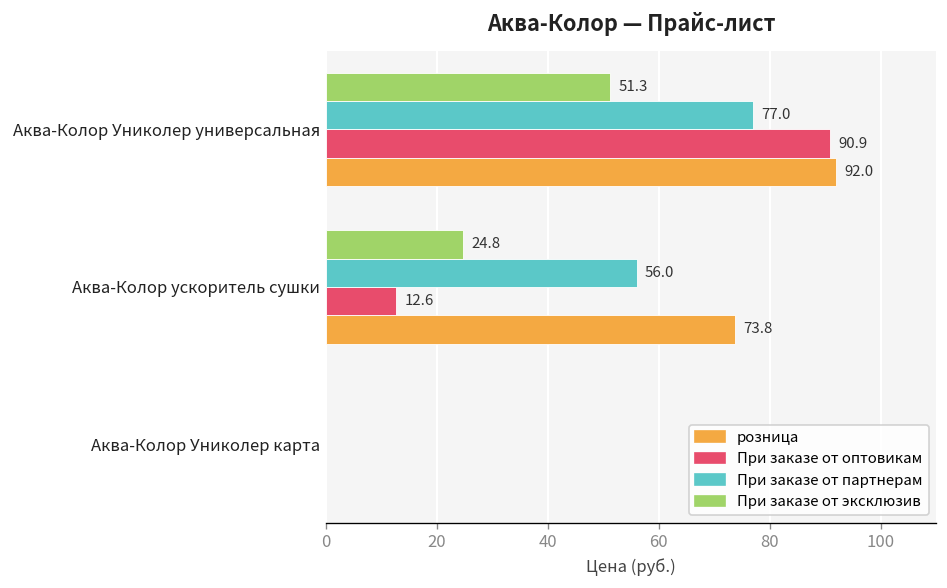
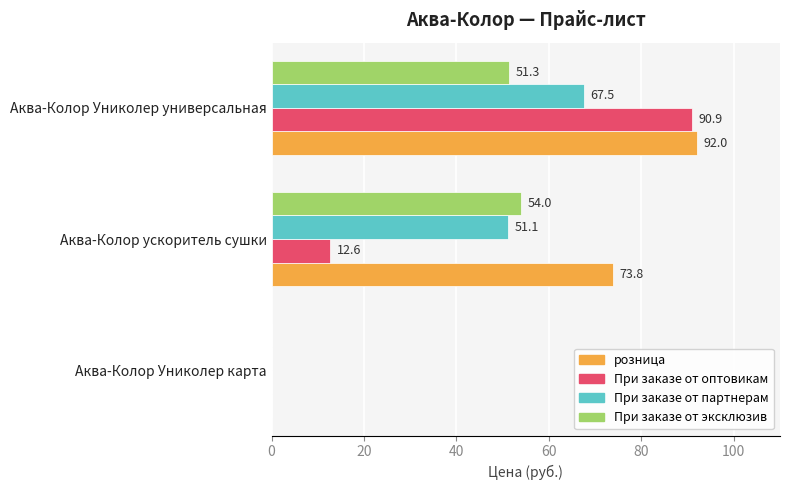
  {
    "розница": {
      "Аква-Колор Униколер универсальная": 92.0,
      "Аква-Колор ускоритель сушки": 73.8
    },
    "При заказе от оптовикам": {
      "Аква-Колор Униколер универсальная": 90.9,
      "Аква-Колор ускоритель сушки": 12.6
    },
    "При заказе от партнерам": {
-     "Аква-Колор Униколер универсальная": 77.0,
-     "Аква-Колор ускоритель сушки": 56.0
+     "Аква-Колор Униколер универсальная": 67.5,
+     "Аква-Колор ускоритель сушки": 51.1
    },
    "При заказе от эксклюзив": {
      "Аква-Колор Униколер универсальная": 51.3,
-     "Аква-Колор ускоритель сушки": 24.8
+     "Аква-Колор ускоритель сушки": 54.0
    }
  }
